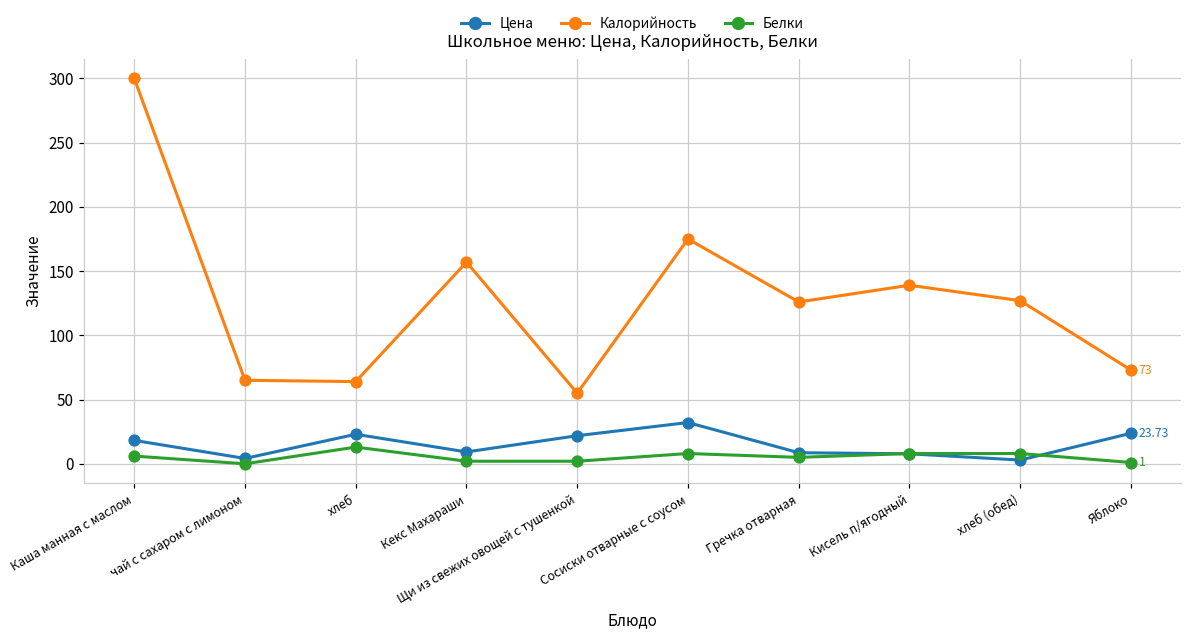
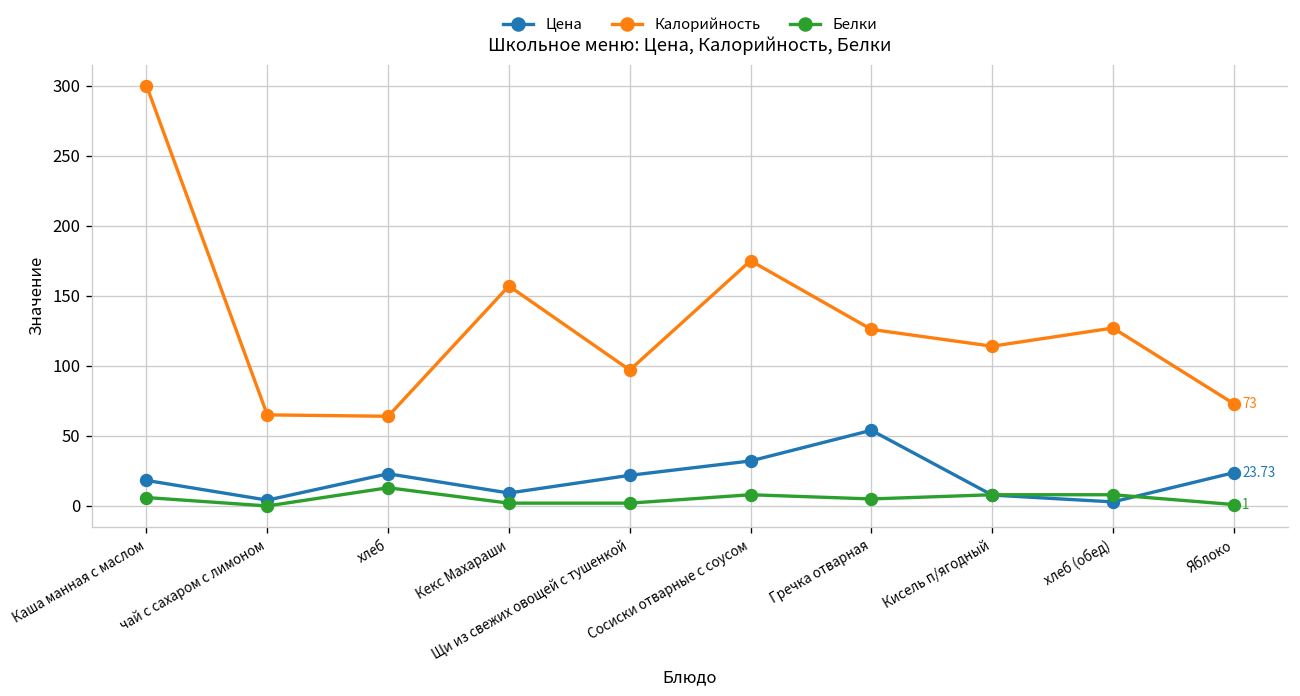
  {
    "Цена": {
      "Каша манная с маслом": 18,
      "чай с сахаром с лимоном": 4,
      "хлеб": 23,
      "Кекс Махараши": 9,
      "Щи из свежих овощей с тушенкой": 22,
      "Сосиски отварные с соусом": 32,
-     "Гречка отварная": 9,
+     "Гречка отварная": 54,
      "хлеб (обед)": 3
    },
    "Калорийность": {
      "Каша манная с маслом": 300,
      "чай с сахаром с лимоном": 65,
      "хлеб": 64,
      "Кекс Махараши": 157,
-     "Щи из свежих овощей с тушенкой": 55,
+     "Щи из свежих овощей с тушенкой": 97,
      "Сосиски отварные с соусом": 175,
      "Гречка отварная": 126,
-     "Кисель п/ягодный": 139,
+     "Кисель п/ягодный": 114,
      "хлеб (обед)": 127
    },
    "Белки": {
      "Яблоко": 1
    }
  }
